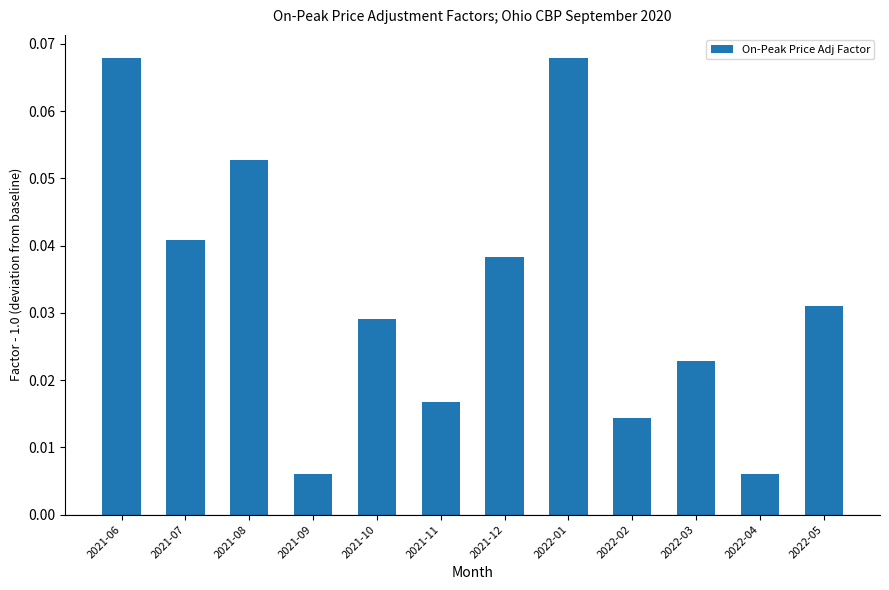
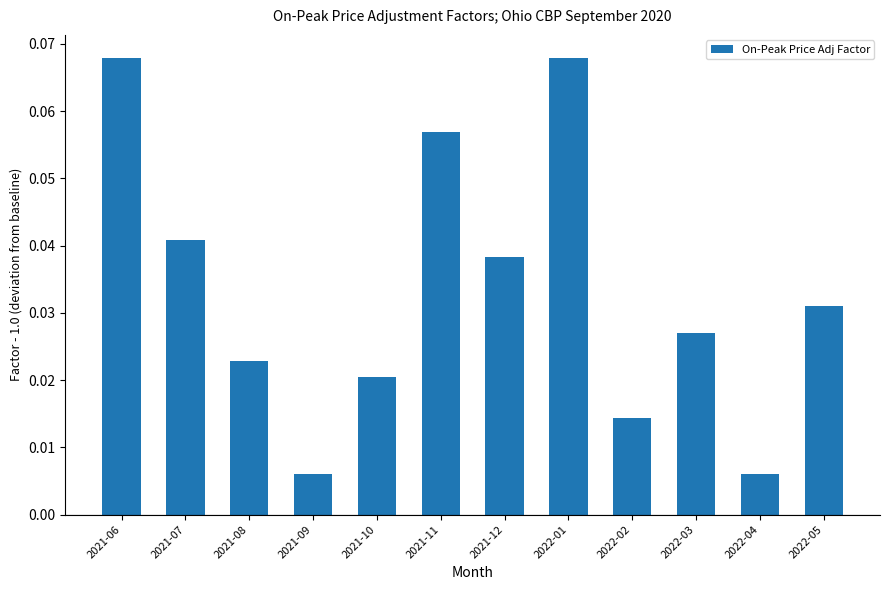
  {
    "2021-06": 0.068,
    "2021-07": 0.041,
-   "2021-08": 0.053,
+   "2021-08": 0.023,
    "2021-09": 0.006,
-   "2021-10": 0.029,
-   "2021-11": 0.017,
+   "2021-10": 0.020,
+   "2021-11": 0.057,
    "2021-12": 0.038,
    "2022-01": 0.068,
    "2022-02": 0.014,
-   "2022-03": 0.023,
+   "2022-03": 0.027,
    "2022-04": 0.006,
    "2022-05": 0.031
  }
